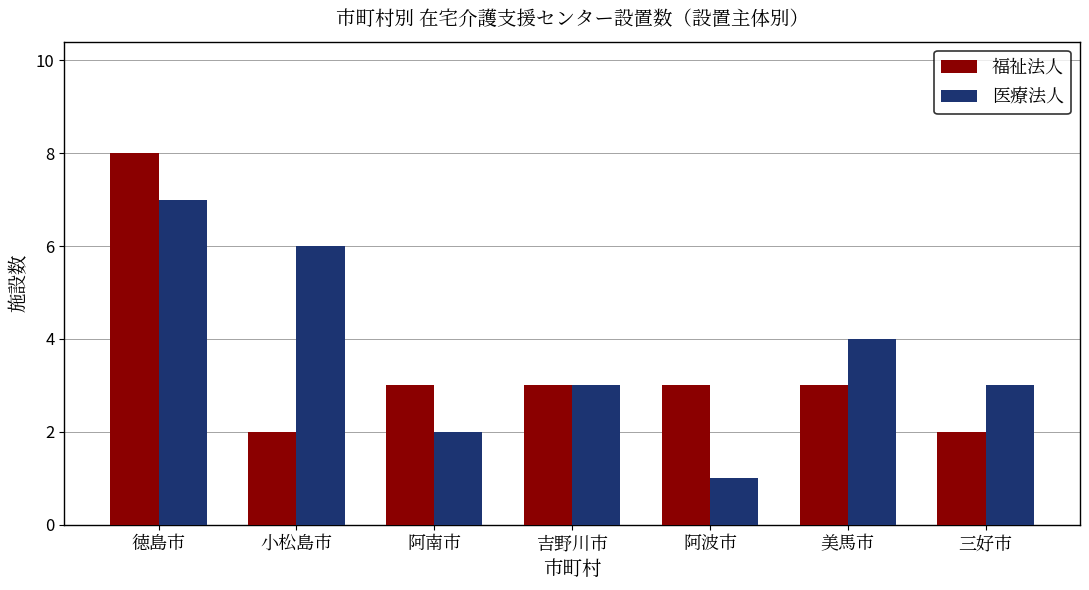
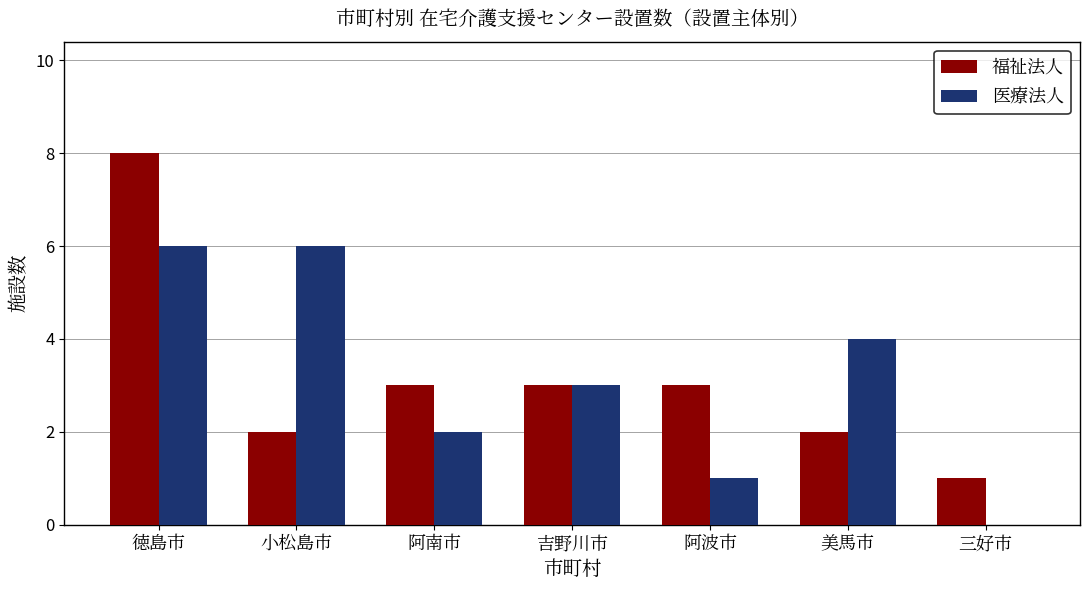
  {
    "福祉法人": {
      "徳島市": 8,
      "小松島市": 2,
      "阿南市": 3,
      "吉野川市": 3,
      "阿波市": 3,
-     "美馬市": 3,
-     "三好市": 2
+     "美馬市": 2,
+     "三好市": 1
    },
    "医療法人": {
-     "徳島市": 7,
+     "徳島市": 6,
      "小松島市": 6,
      "阿南市": 2,
      "吉野川市": 3,
      "阿波市": 1,
      "美馬市": 4,
-     "三好市": 3
+     "三好市": 0
    }
  }
